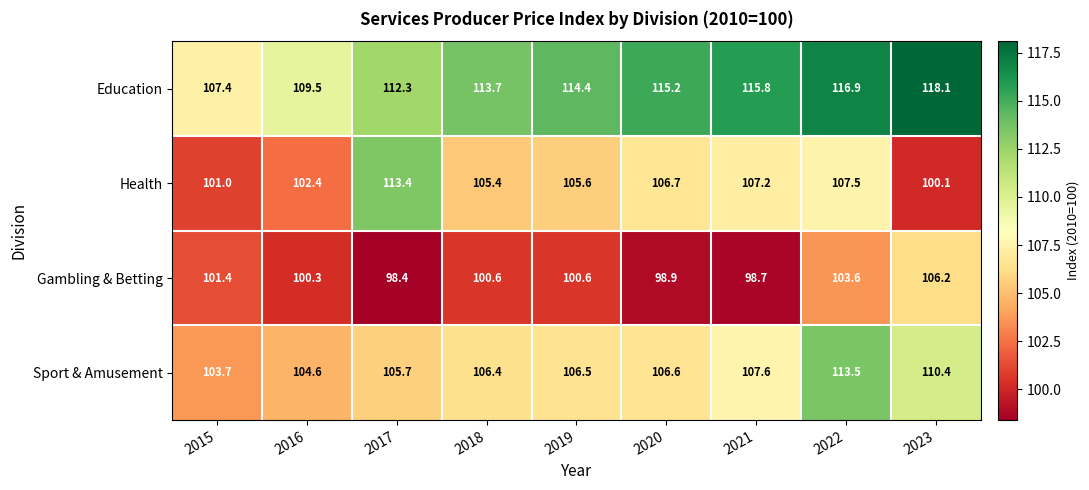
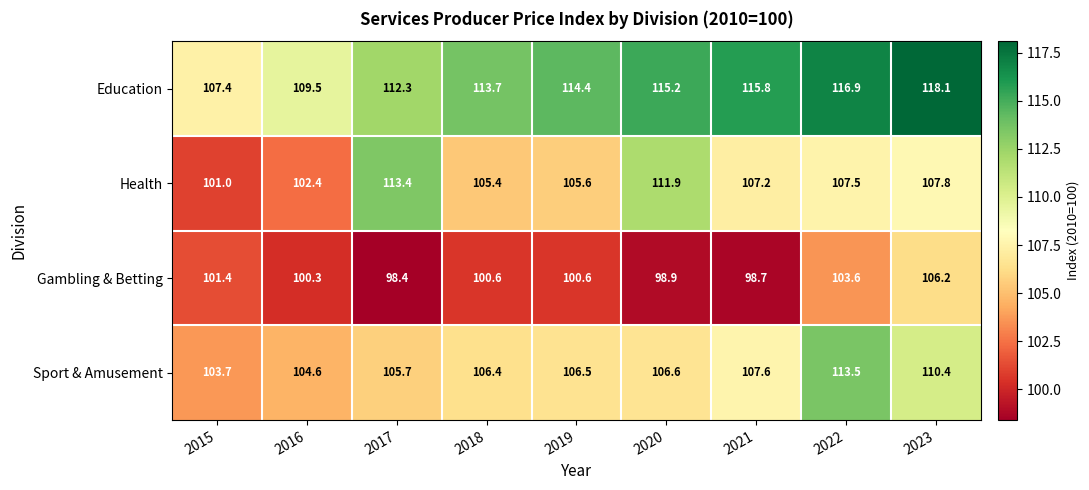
  {
    "Education": {
      "2015": 107.4,
      "2016": 109.5,
      "2017": 112.3,
      "2018": 113.7,
      "2019": 114.4,
      "2020": 115.2,
      "2021": 115.8,
      "2022": 116.9,
      "2023": 118.1
    },
    "Health": {
      "2015": 101.0,
      "2016": 102.4,
      "2017": 113.4,
      "2018": 105.4,
      "2019": 105.6,
-     "2020": 106.7,
+     "2020": 111.9,
      "2021": 107.2,
      "2022": 107.5,
-     "2023": 100.1
+     "2023": 107.8
    },
    "Gambling & Betting": {
      "2015": 101.4,
      "2016": 100.3,
      "2017": 98.4,
      "2018": 100.6,
      "2019": 100.6,
      "2020": 98.9,
      "2021": 98.7,
      "2022": 103.6,
      "2023": 106.2
    },
    "Sport & Amusement": {
      "2015": 103.7,
      "2016": 104.6,
      "2017": 105.7,
      "2018": 106.4,
      "2019": 106.5,
      "2020": 106.6,
      "2021": 107.6,
      "2022": 113.5,
      "2023": 110.4
    }
  }
